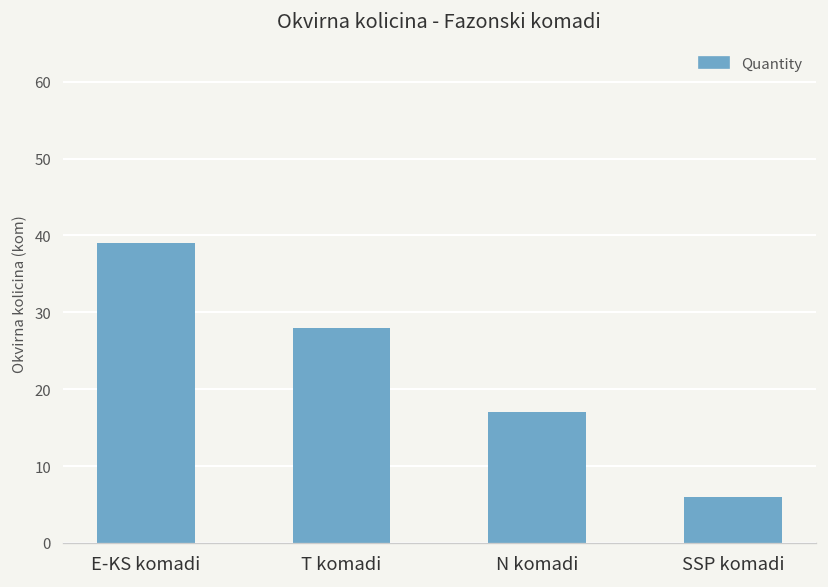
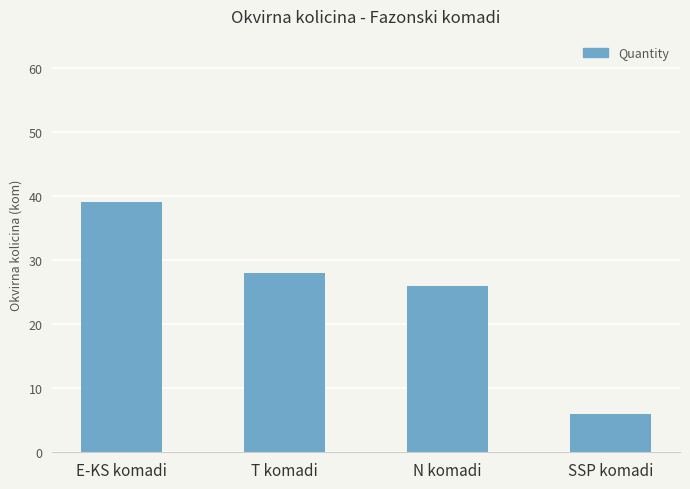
  {
    "E-KS komadi": 39,
    "T komadi": 28,
-   "N komadi": 17,
+   "N komadi": 26,
    "SSP komadi": 6
  }
